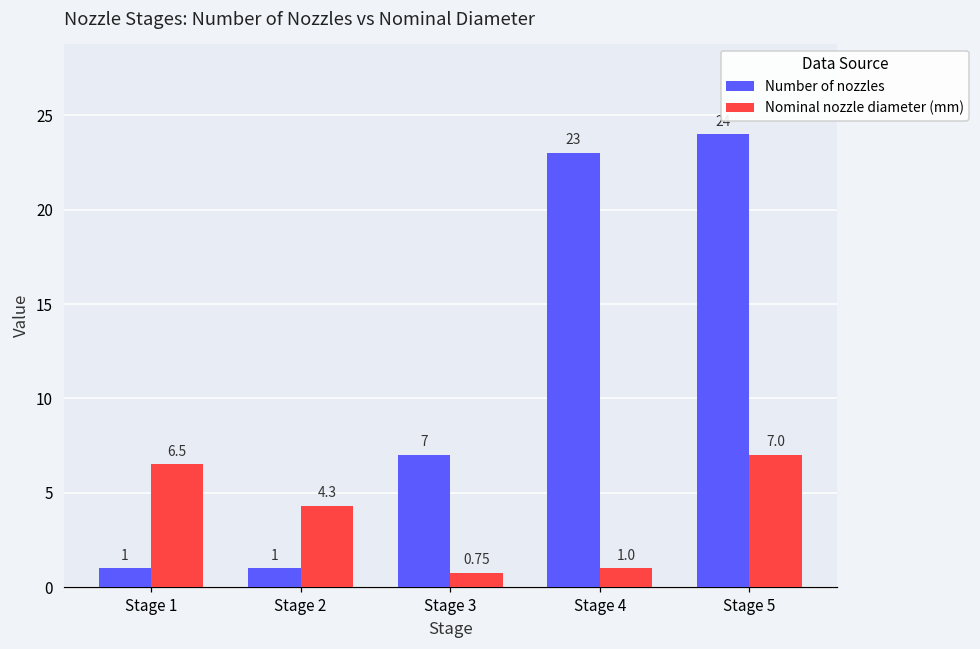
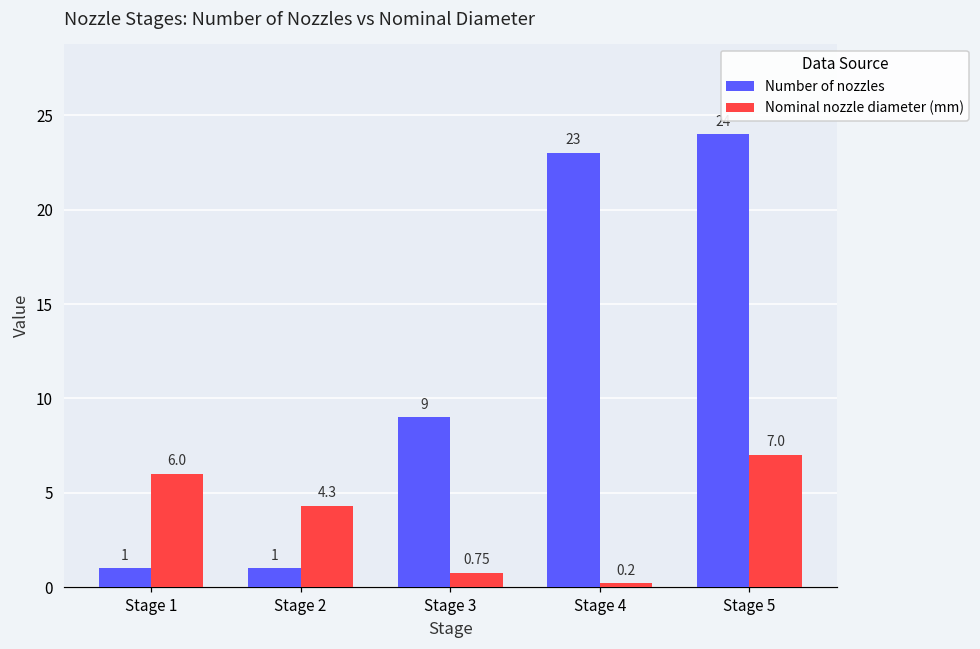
  {
    "Number of nozzles": {
      "Stage 1": 1,
      "Stage 2": 1,
-     "Stage 3": 7,
+     "Stage 3": 9,
      "Stage 4": 23
    },
    "Nominal nozzle diameter (mm)": {
-     "Stage 1": 6.5,
+     "Stage 1": 6.0,
      "Stage 2": 4.3,
      "Stage 3": 0.75,
-     "Stage 4": 1.0,
+     "Stage 4": 0.2,
      "Stage 5": 7.0
    }
  }
